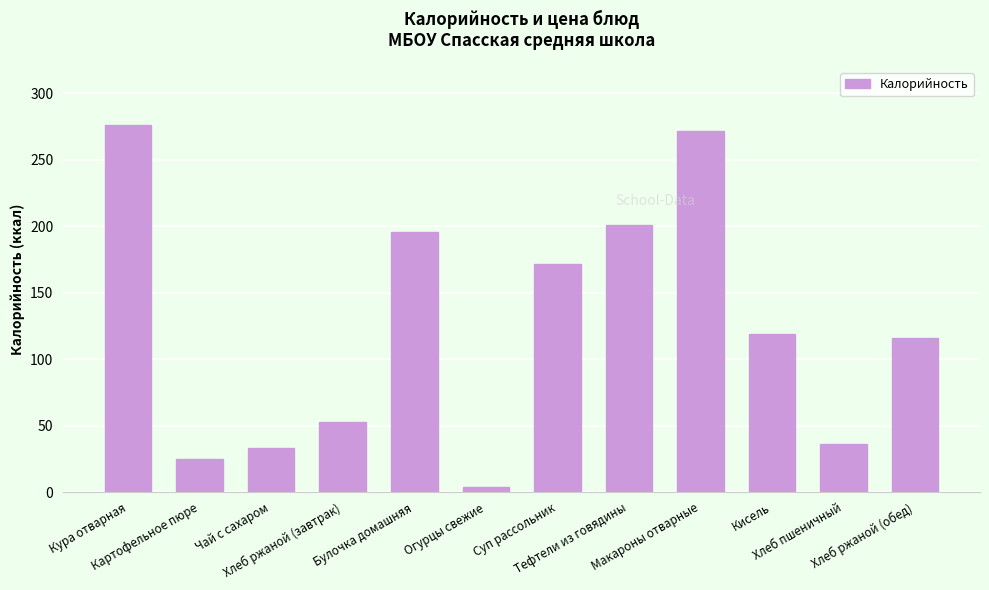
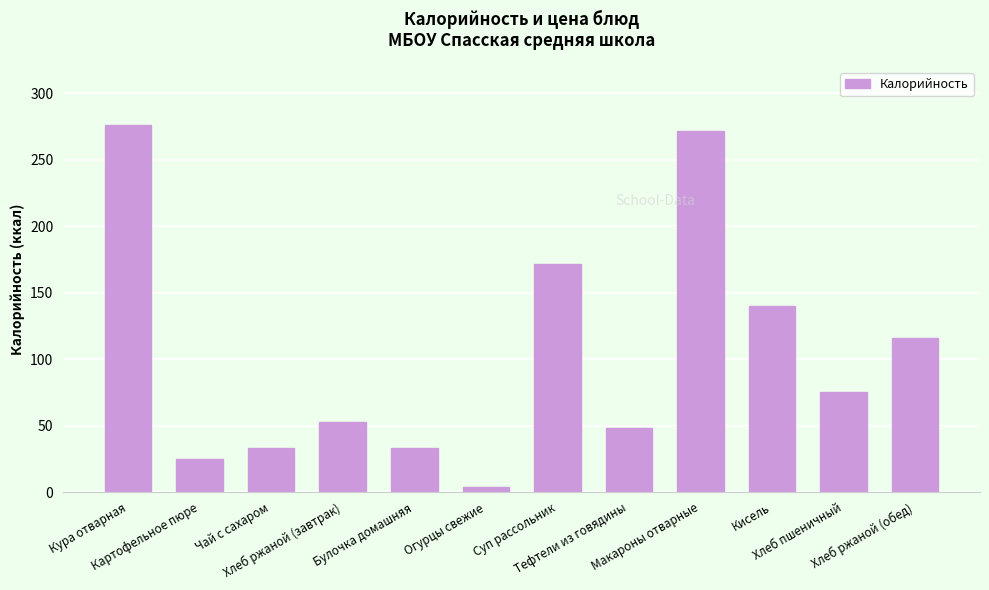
  {
    "Кура отварная": 276,
    "Картофельное пюре": 25,
    "Чай с сахаром": 33,
    "Хлеб ржаной (завтрак)": 53,
-   "Булочка домашняя": 196,
+   "Булочка домашняя": 33,
    "Огурцы свежие": 4,
    "Суп рассольник": 172,
-   "Тефтели из говядины": 201,
+   "Тефтели из говядины": 48,
    "Макароны отварные": 272,
-   "Кисель": 119,
-   "Хлеб пшеничный": 36,
+   "Кисель": 140,
+   "Хлеб пшеничный": 75,
    "Хлеб ржаной (обед)": 116
  }
